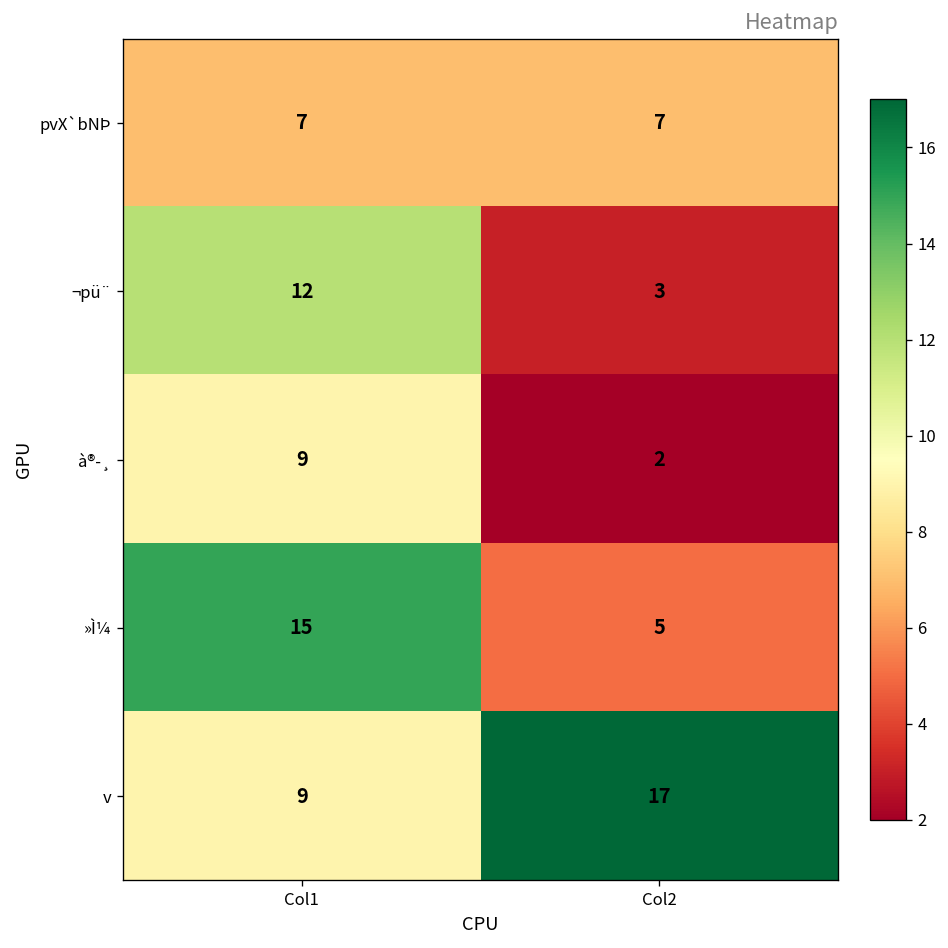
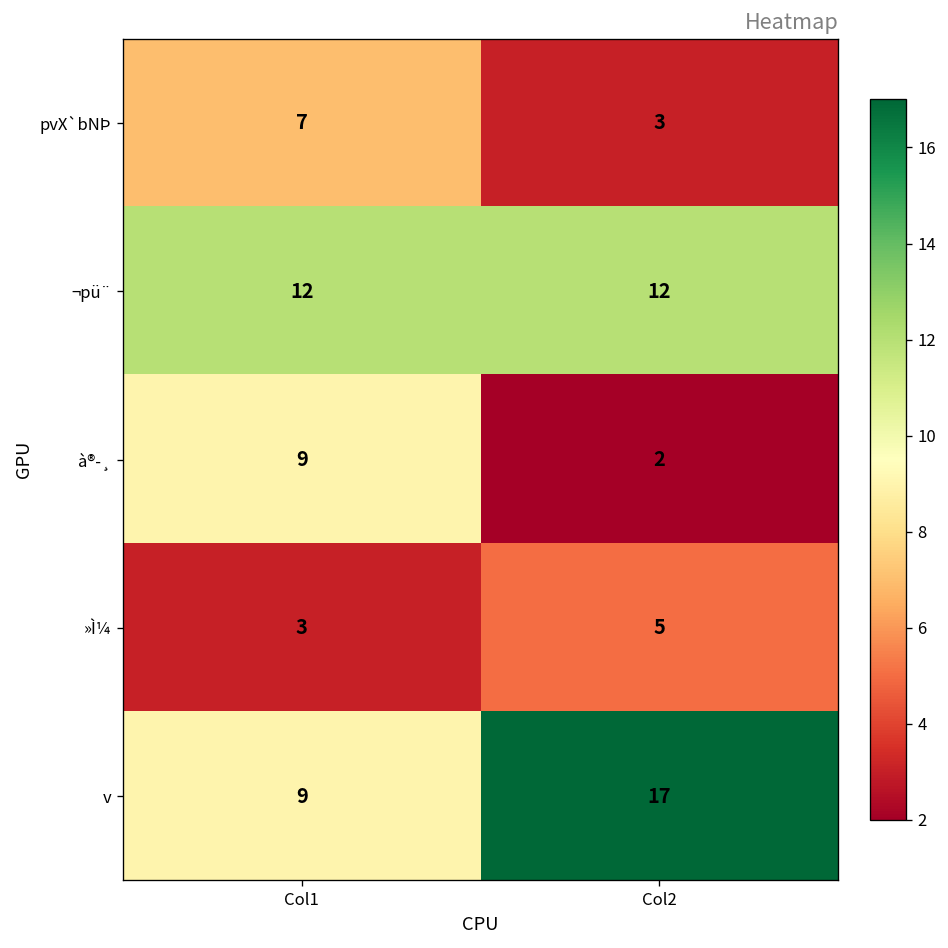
  {
    "pvX`bNÞ": {
      "Col1": 7,
-     "Col2": 7
+     "Col2": 3
    },
    "¬pü¨": {
      "Col1": 12,
-     "Col2": 3
+     "Col2": 12
    },
    "à®­¸": {
      "Col1": 9,
      "Col2": 2
    },
    "»Ì¼": {
-     "Col1": 15,
+     "Col1": 3,
      "Col2": 5
    },
    "v": {
      "Col1": 9,
      "Col2": 17
    }
  }
